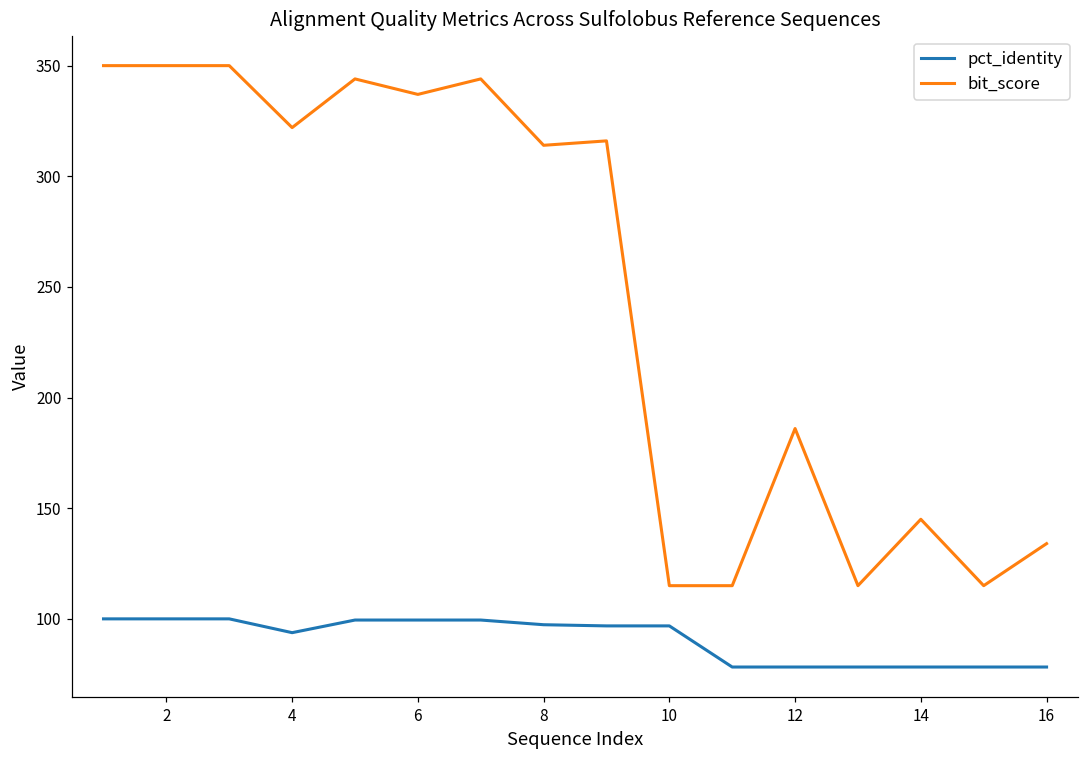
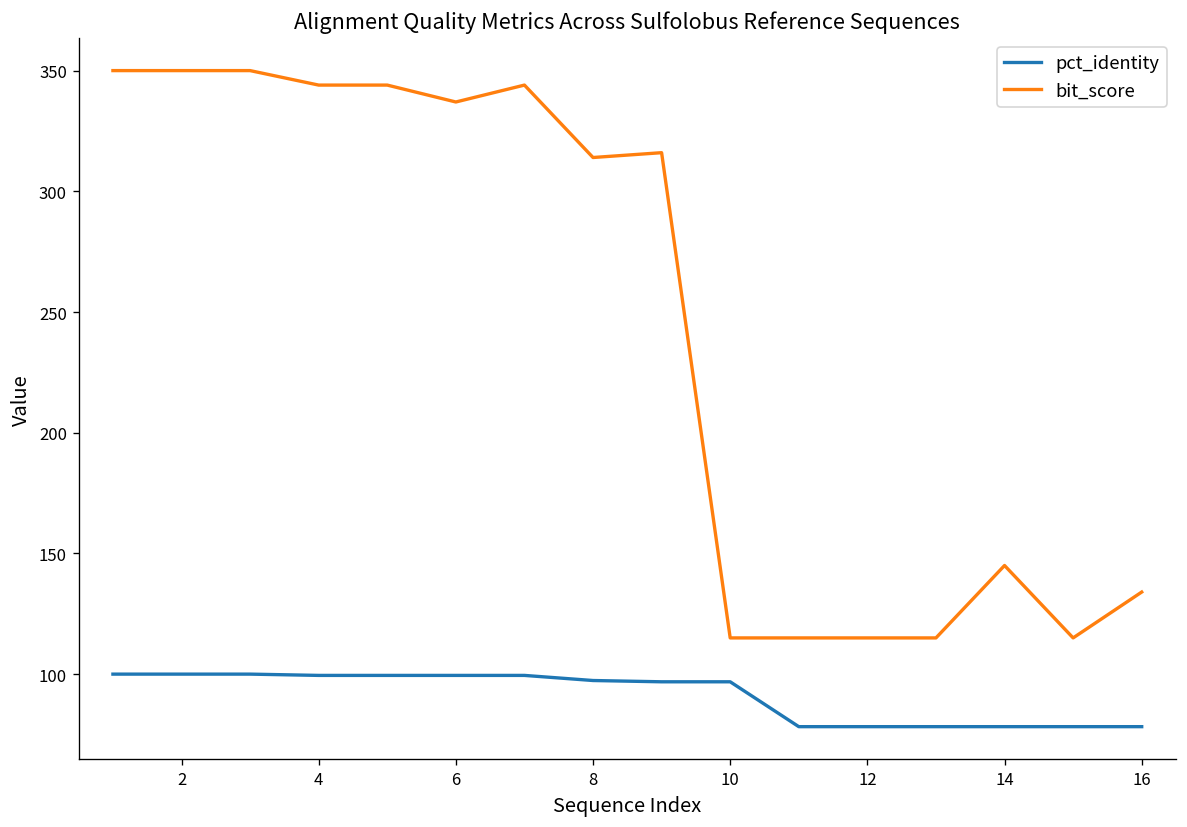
  {
    "pct_identity": {
      "2": 100,
-     "4": 94,
+     "4": 99,
      "6": 99,
      "8": 97,
      "10": 97,
      "12": 78,
      "14": 78,
      "16": 78
    },
    "bit_score": {
      "2": 350,
-     "4": 322,
+     "4": 344,
      "6": 337,
      "8": 314,
      "10": 115,
-     "12": 186,
+     "12": 115,
      "14": 145,
      "16": 134
    }
  }
